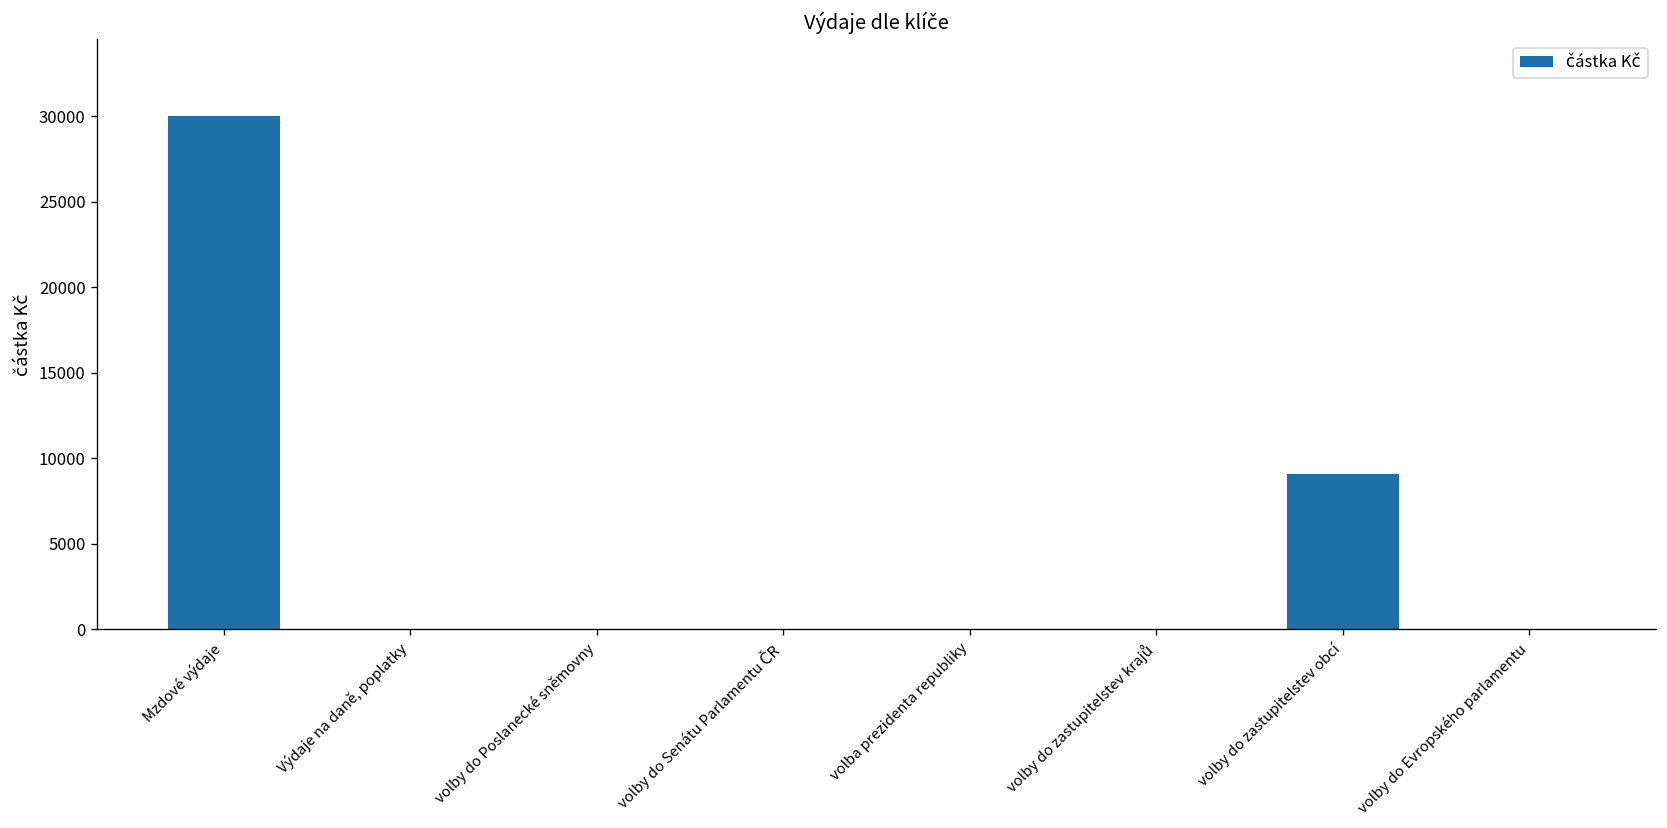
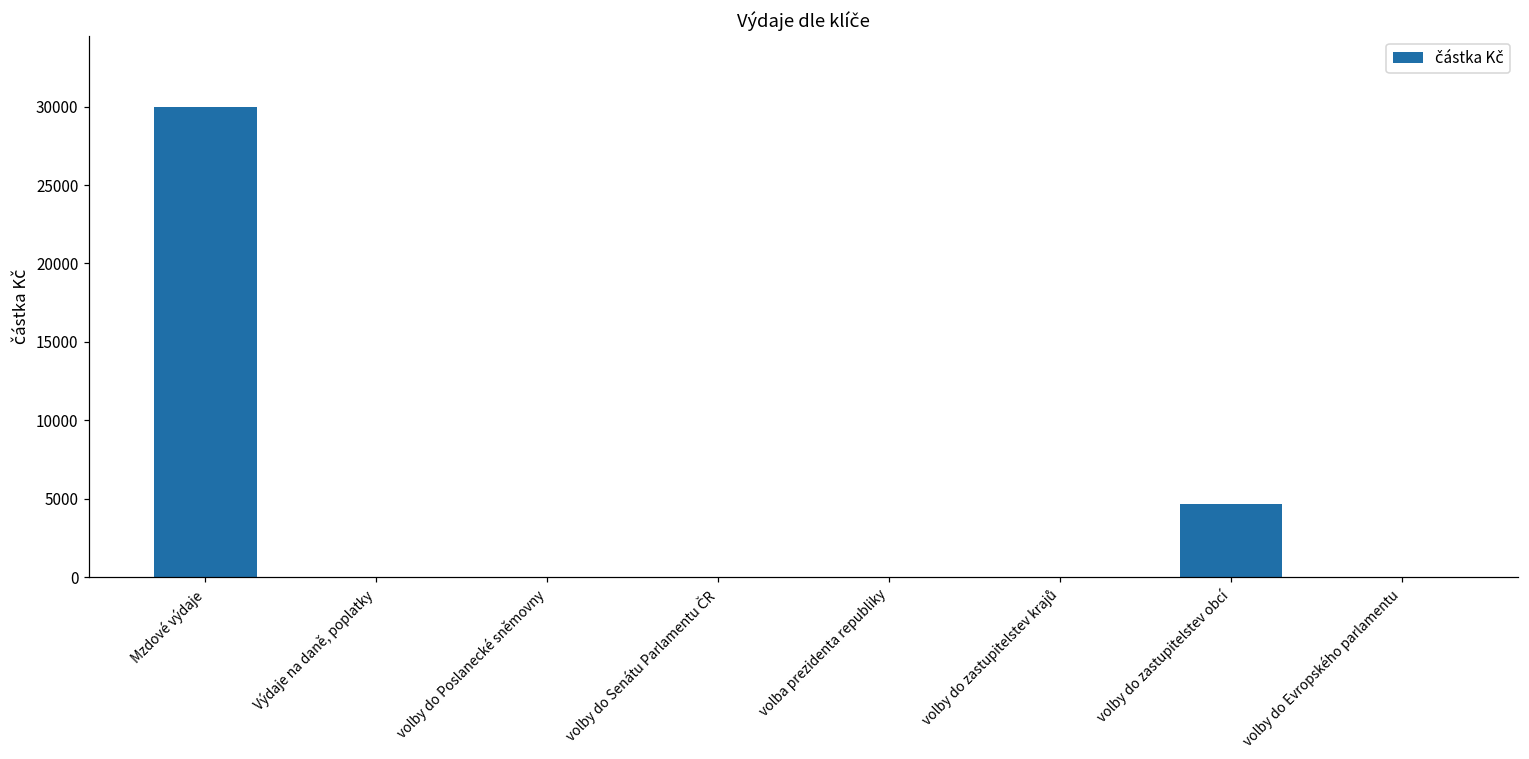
  {
    "Mzdové výdaje": 30000,
    "Výdaje na daně, poplatky": 0,
    "volby do Poslanecké sněmovny": 0,
    "volby do Senátu Parlamentu ČR": 0,
    "volba prezidenta republiky": 0,
    "volby do zastupitelstev krajů": 0,
-   "volby do zastupitelstev obcí": 9100,
+   "volby do zastupitelstev obcí": 4600,
    "volby do Evropského parlamentu": 0
  }
